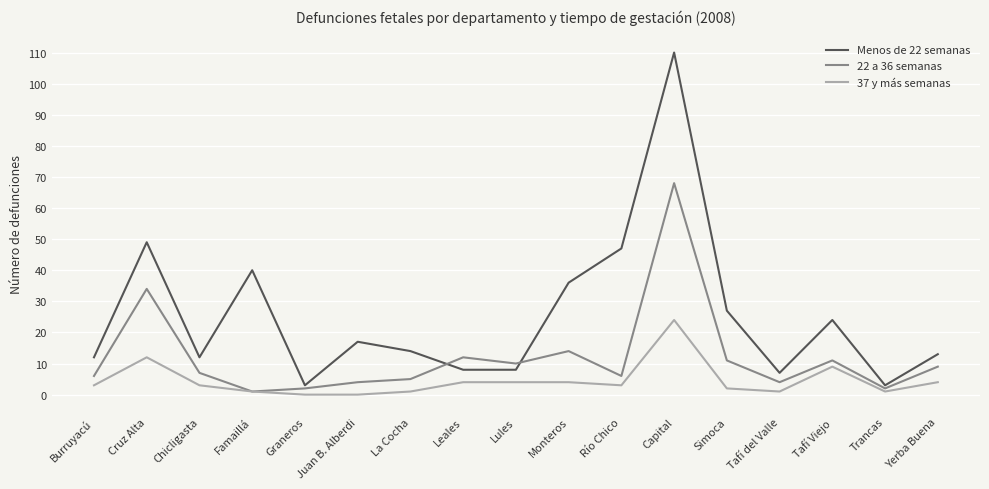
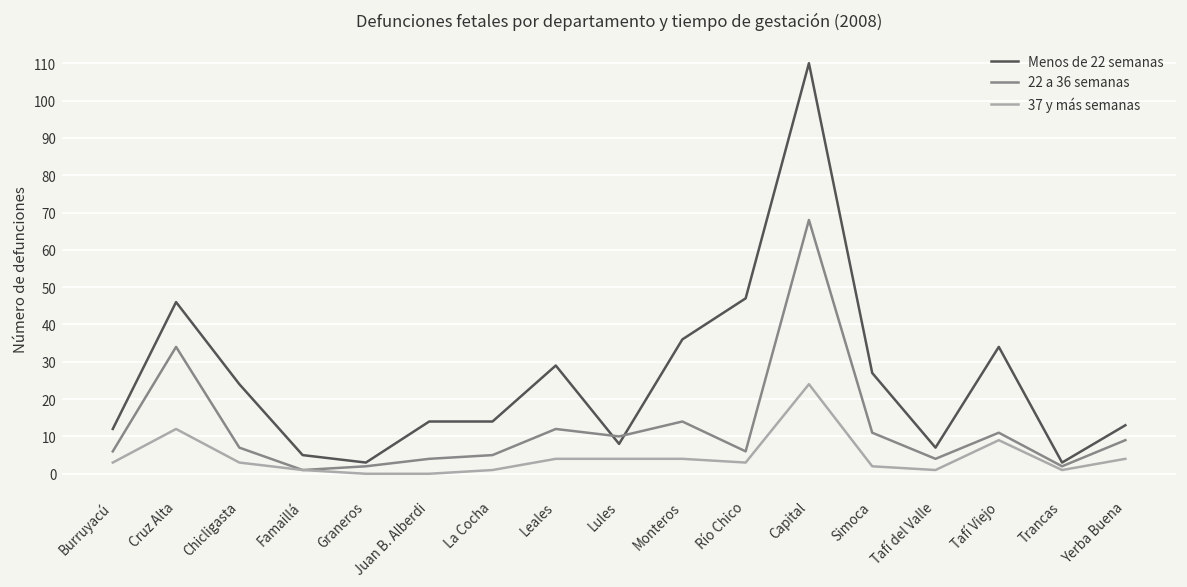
  {
    "Menos de 22 semanas": {
      "Burruyacú": 12,
-     "Cruz Alta": 49,
-     "Chicligasta": 12,
-     "Famaillá": 40,
+     "Cruz Alta": 46,
+     "Chicligasta": 24,
+     "Famaillá": 5,
      "Graneros": 3,
-     "Juan B. Alberdi": 17,
+     "Juan B. Alberdi": 14,
      "La Cocha": 14,
-     "Leales": 8,
+     "Leales": 29,
      "Lules": 8,
      "Monteros": 36,
      "Río Chico": 47,
      "Capital": 110,
      "Simoca": 27,
      "Tafí del Valle": 7,
-     "Tafí Viejo": 24,
+     "Tafí Viejo": 34,
      "Trancas": 3,
      "Yerba Buena": 13
    }
  }
